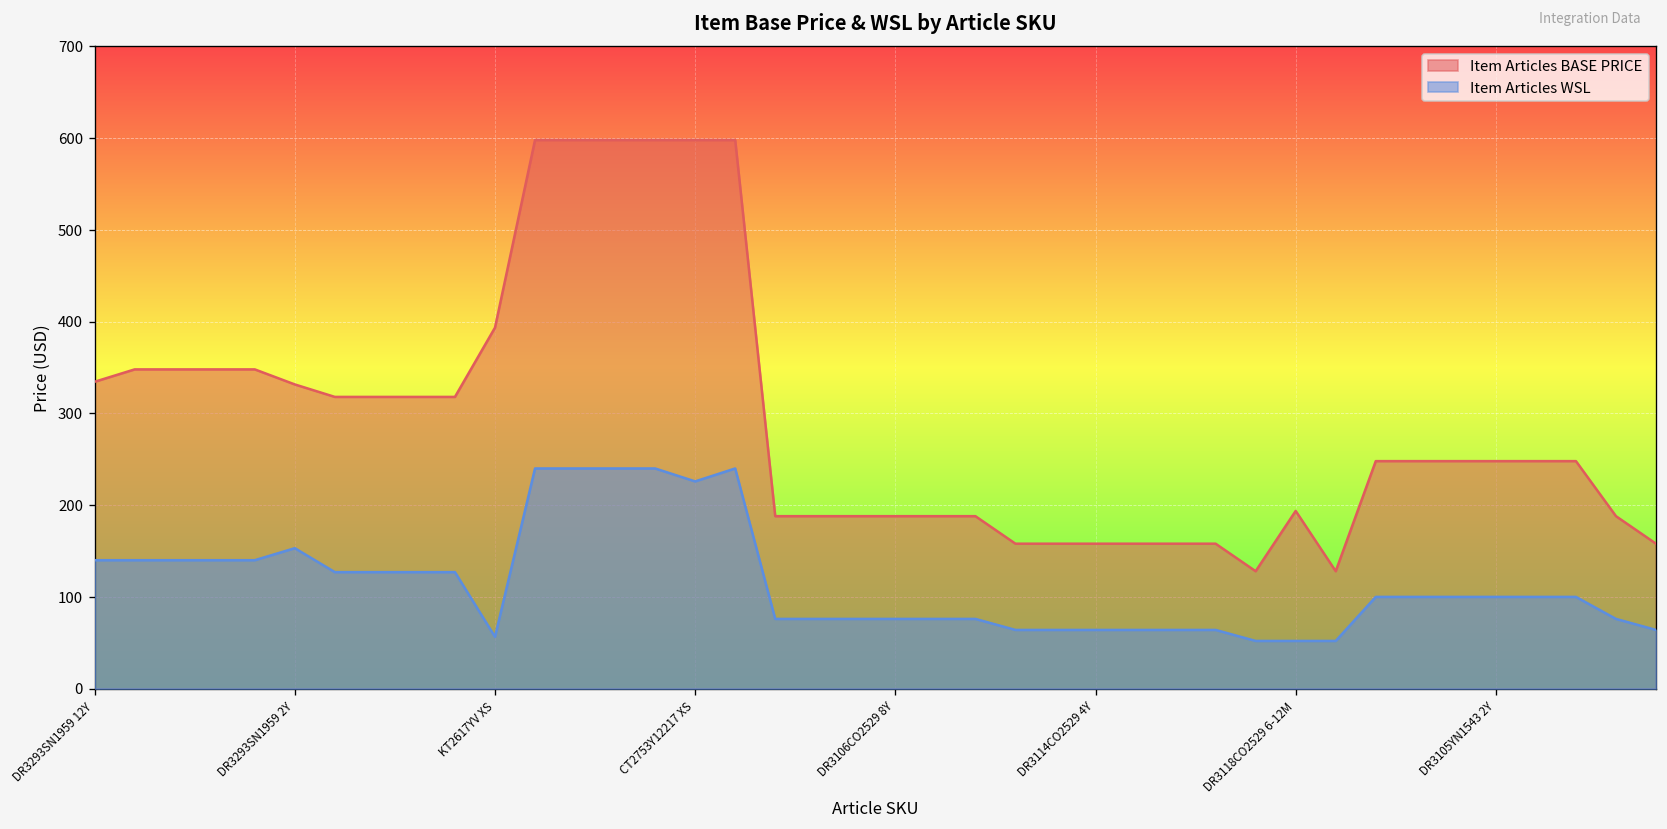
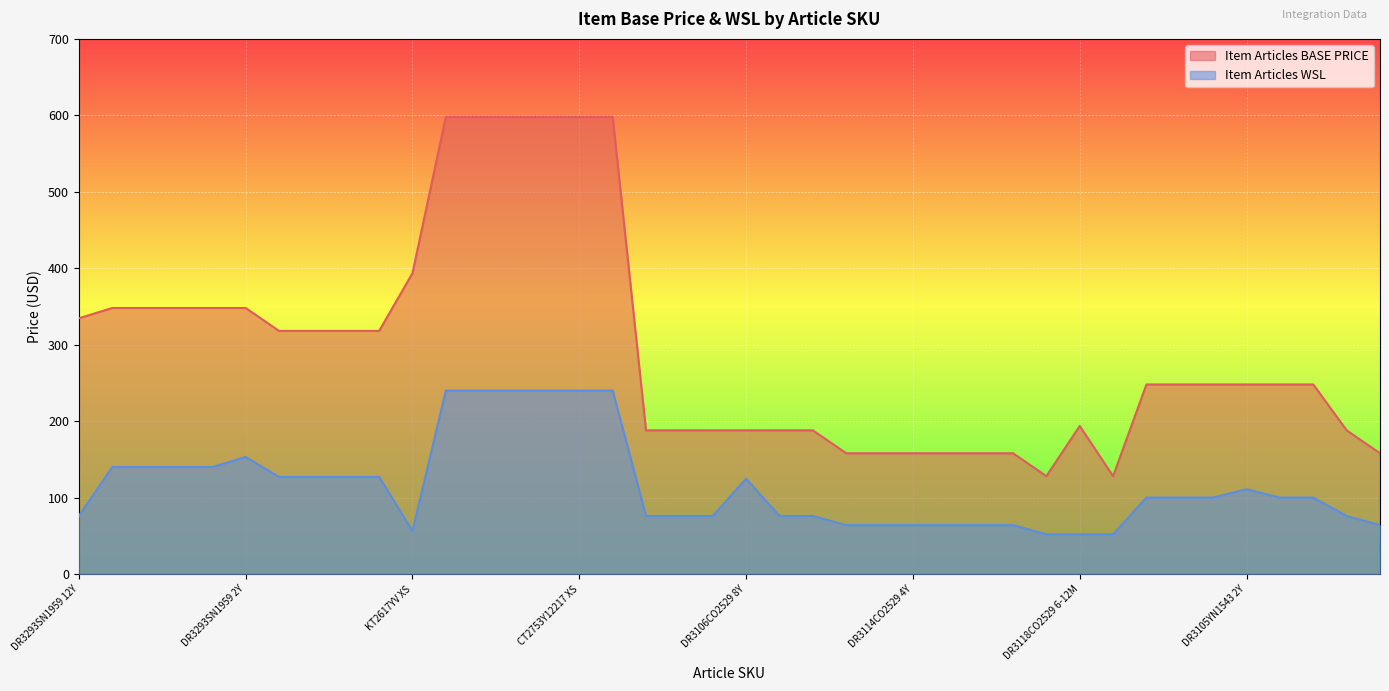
  {
    "Item Articles BASE PRICE": {
      "DR3293SN1959 12Y": 330,
-     "DR3293SN1959 2Y": 330,
+     "DR3293SN1959 2Y": 350,
      "KT2617YV XS": 390,
      "CT2753Y12217 XS": 600,
      "DR3106CO2529 8Y": 190,
      "DR3114CO2529 4Y": 160,
      "DR3118CO2529 6-12M": 190,
      "DR3105YN1543 2Y": 250
    },
    "Item Articles WSL": {
-     "DR3293SN1959 12Y": 140,
+     "DR3293SN1959 12Y": 80,
      "DR3293SN1959 2Y": 150,
      "KT2617YV XS": 60,
-     "CT2753Y12217 XS": 230,
-     "DR3106CO2529 8Y": 80,
+     "CT2753Y12217 XS": 240,
+     "DR3106CO2529 8Y": 120,
      "DR3114CO2529 4Y": 60,
      "DR3118CO2529 6-12M": 50,
-     "DR3105YN1543 2Y": 100
+     "DR3105YN1543 2Y": 110
    }
  }
